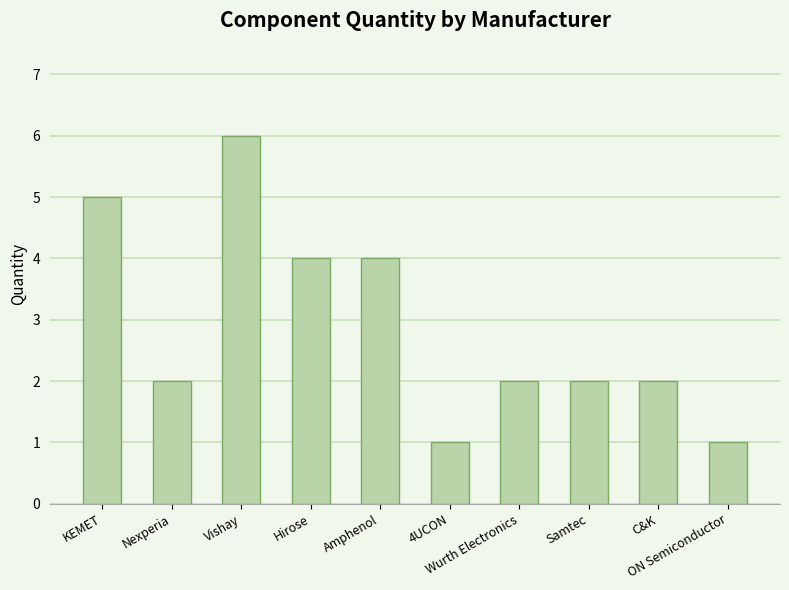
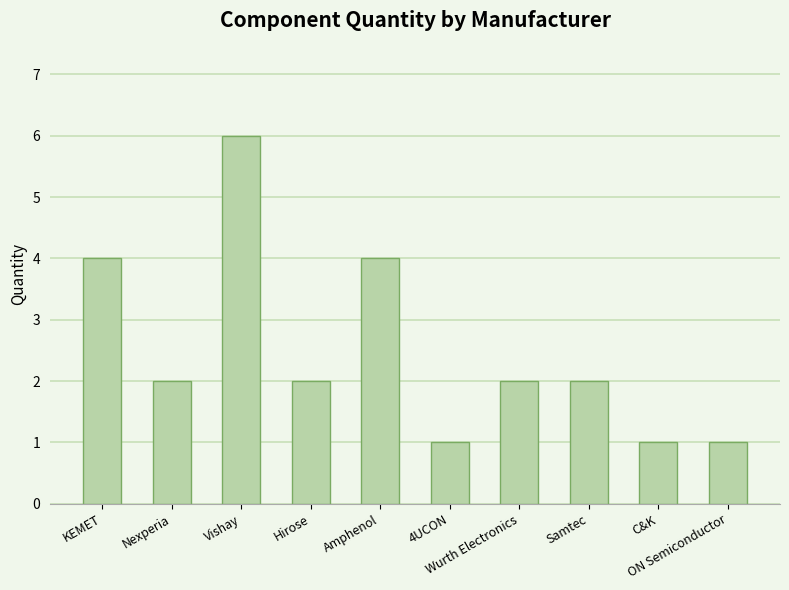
  {
-   "KEMET": 5,
+   "KEMET": 4,
    "Nexperia": 2,
    "Vishay": 6,
-   "Hirose": 4,
+   "Hirose": 2,
    "Amphenol": 4,
    "4UCON": 1,
    "Wurth Electronics": 2,
    "Samtec": 2,
-   "C&K": 2,
+   "C&K": 1,
    "ON Semiconductor": 1
  }
